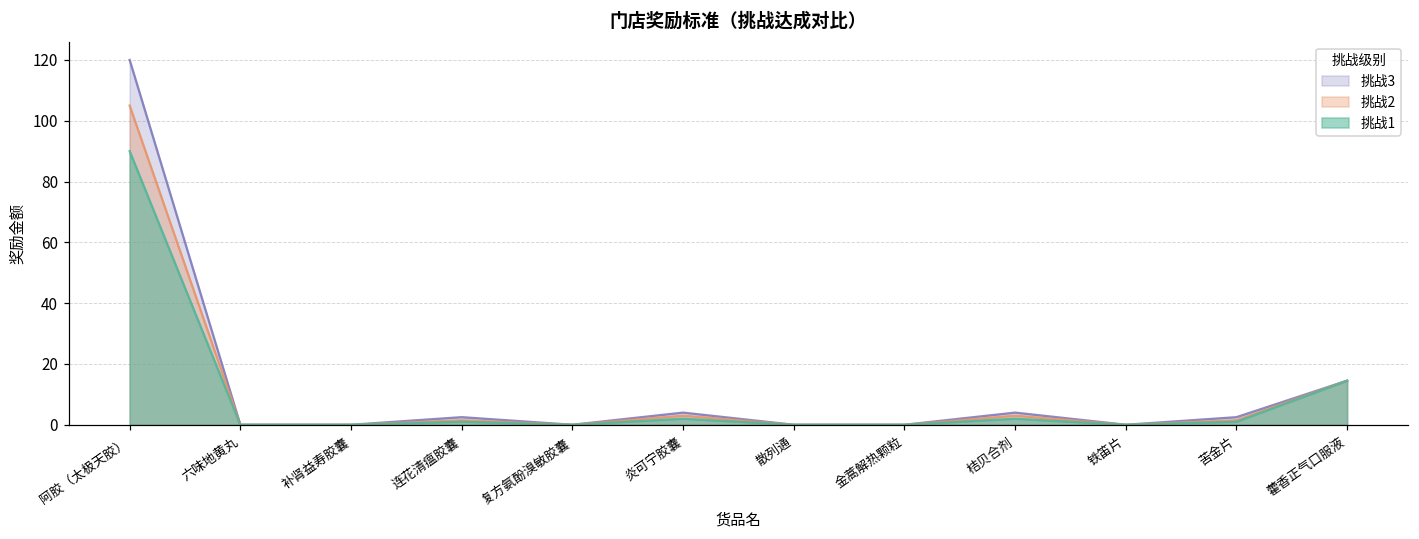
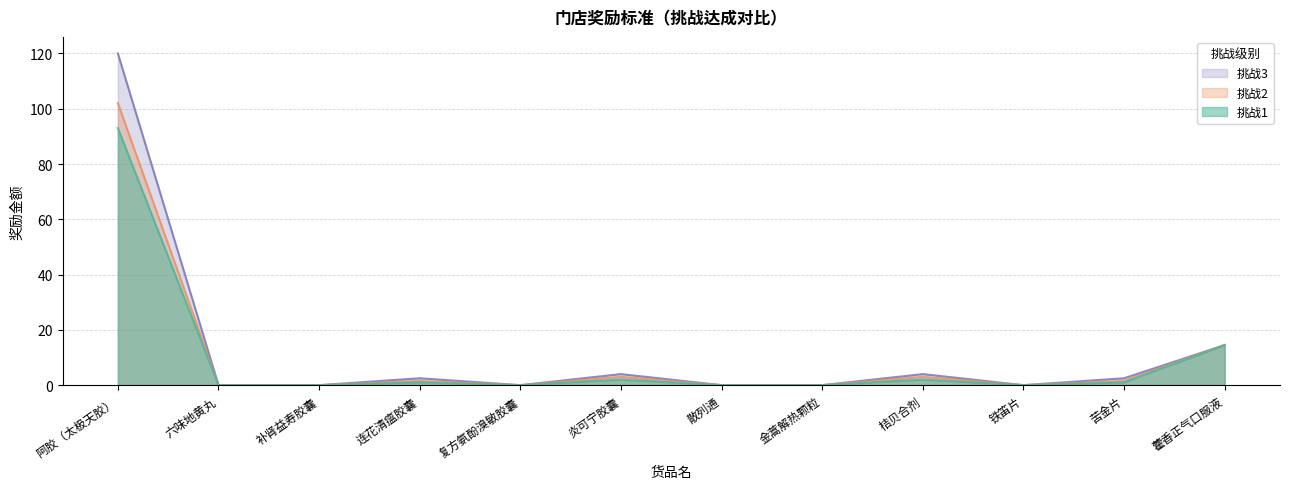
  {
    "挑战3": {
      "阿胶（太极天胶）": 120,
      "连花清瘟胶囊": 3,
      "炎可宁胶囊": 4,
      "桔贝合剂": 4,
      "苦金片": 3
    },
    "挑战2": {
-     "阿胶（太极天胶）": 105,
+     "阿胶（太极天胶）": 102,
      "炎可宁胶囊": 3,
      "桔贝合剂": 3
    },
    "挑战1": {
-     "阿胶（太极天胶）": 90,
+     "阿胶（太极天胶）": 93,
      "炎可宁胶囊": 2,
      "桔贝合剂": 2
    }
  }
